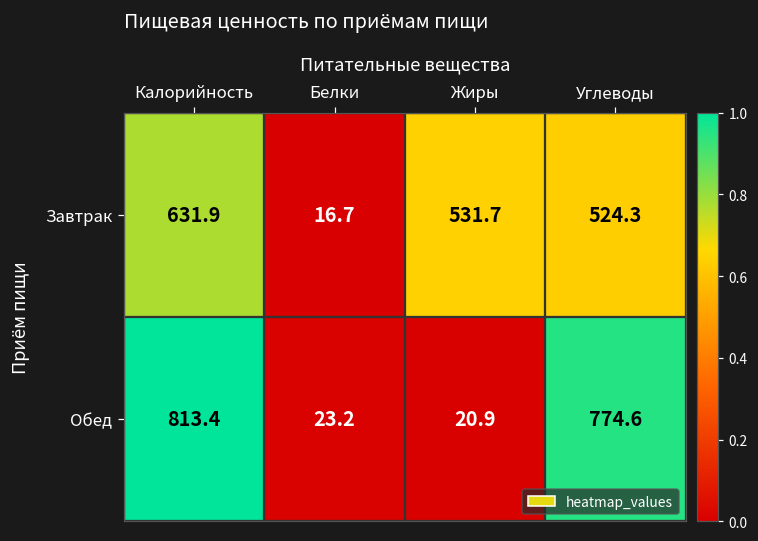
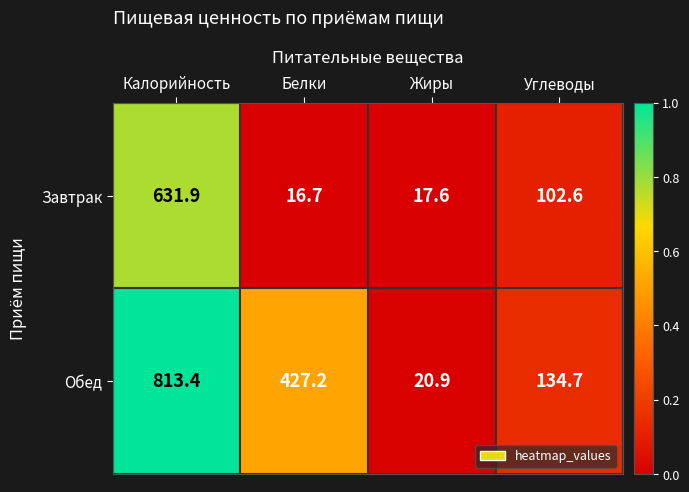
  {
    "Завтрак": {
      "Калорийность": 631.9,
      "Белки": 16.7,
-     "Жиры": 531.7,
-     "Углеводы": 524.3
+     "Жиры": 17.6,
+     "Углеводы": 102.6
    },
    "Обед": {
      "Калорийность": 813.4,
-     "Белки": 23.2,
+     "Белки": 427.2,
      "Жиры": 20.9,
-     "Углеводы": 774.6
+     "Углеводы": 134.7
    }
  }
